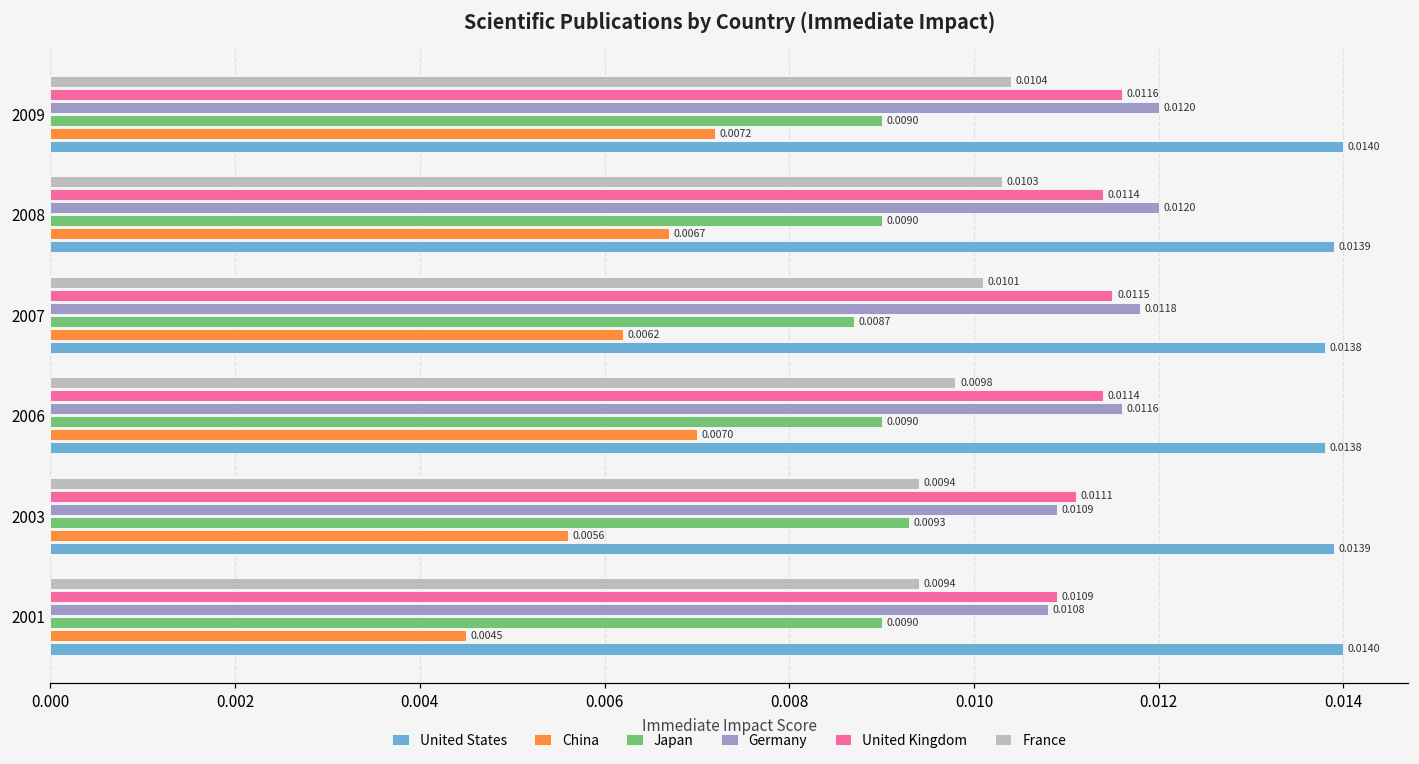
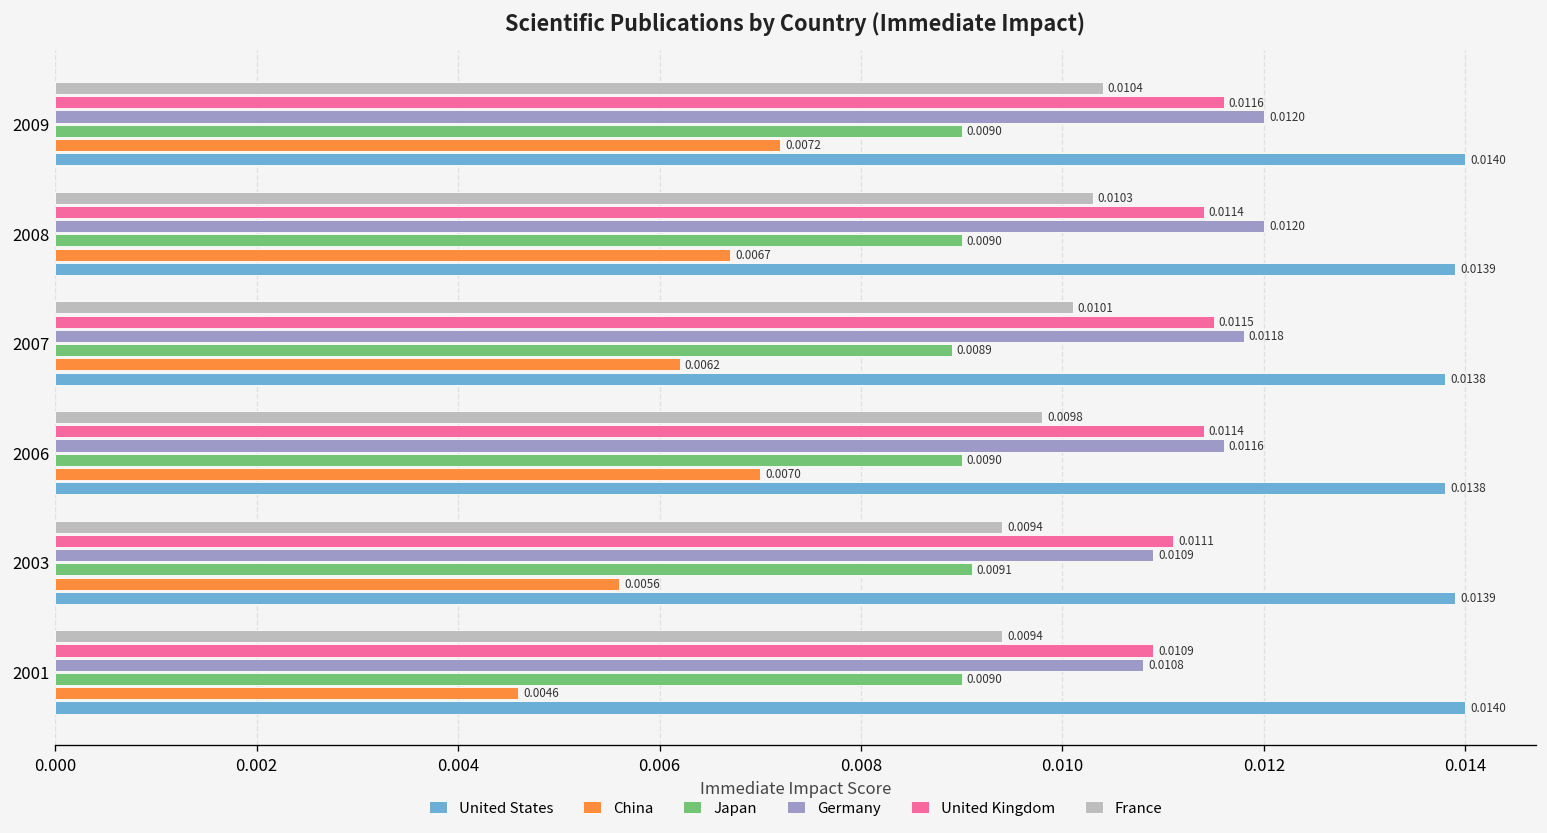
  {
    "China": {
      "2009": 0.0072,
      "2008": 0.0067,
      "2007": 0.0062,
      "2006": 0.0070,
      "2003": 0.0056,
-     "2001": 0.0045
+     "2001": 0.0046
    },
    "Japan": {
      "2009": 0.0090,
      "2008": 0.0090,
-     "2007": 0.0087,
+     "2007": 0.0089,
      "2006": 0.0090,
-     "2003": 0.0093,
+     "2003": 0.0091,
      "2001": 0.0090
    },
    "United Kingdom": {
      "2009": 0.0116,
      "2008": 0.0114,
      "2007": 0.0115,
      "2006": 0.0114,
      "2003": 0.0111,
      "2001": 0.0109
    }
  }
